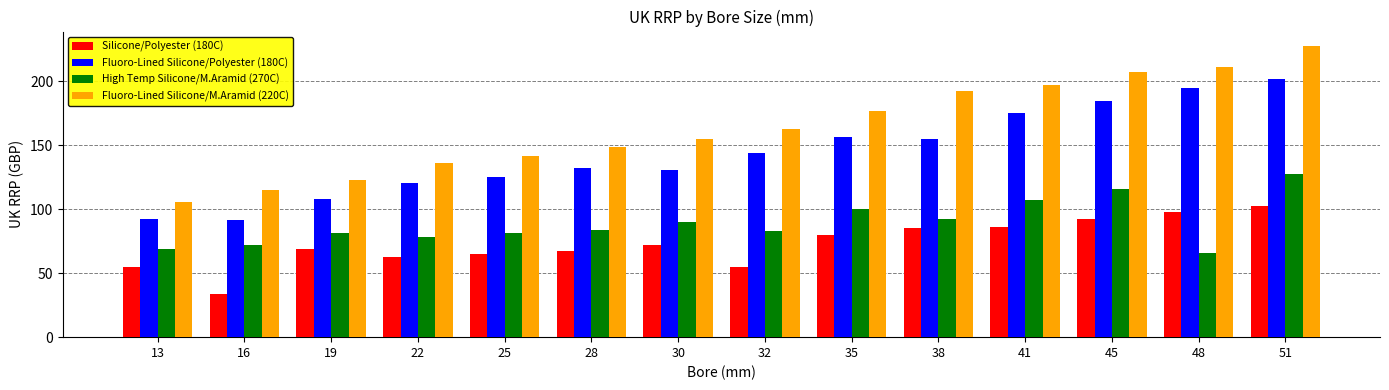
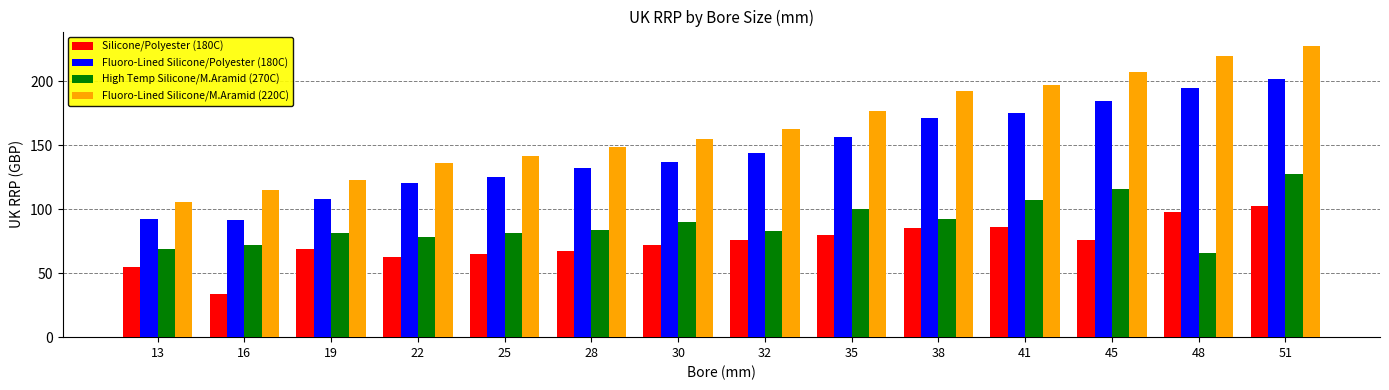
  {
    "Silicone/Polyester (180C)": {
      "13": 55,
      "16": 34,
      "19": 69,
      "22": 62,
      "25": 65,
      "28": 67,
      "30": 72,
-     "32": 55,
+     "32": 76,
      "35": 80,
      "38": 85,
      "41": 86,
-     "45": 92,
+     "45": 76,
      "48": 98,
      "51": 102
    },
    "Fluoro-Lined Silicone/Polyester (180C)": {
      "13": 92,
      "16": 91,
      "19": 108,
      "22": 121,
      "25": 125,
      "28": 132,
-     "30": 130,
+     "30": 137,
      "32": 144,
      "35": 156,
-     "38": 154,
+     "38": 171,
      "41": 175,
      "45": 184,
      "48": 195,
      "51": 202
    },
    "High Temp Silicone/M.Aramid (270C)": {
      "13": 69,
      "16": 72,
      "19": 81,
      "22": 78,
      "25": 81,
      "28": 84,
      "30": 90,
      "32": 83,
      "35": 100,
      "38": 92,
      "41": 107,
      "45": 115,
      "48": 65,
      "51": 128
    },
    "Fluoro-Lined Silicone/M.Aramid (220C)": {
      "13": 106,
      "16": 115,
      "19": 123,
      "22": 136,
      "25": 142,
      "28": 149,
      "30": 155,
      "32": 162,
      "35": 176,
      "38": 193,
      "41": 197,
      "45": 207,
-     "48": 211,
+     "48": 219,
      "51": 227
    }
  }
